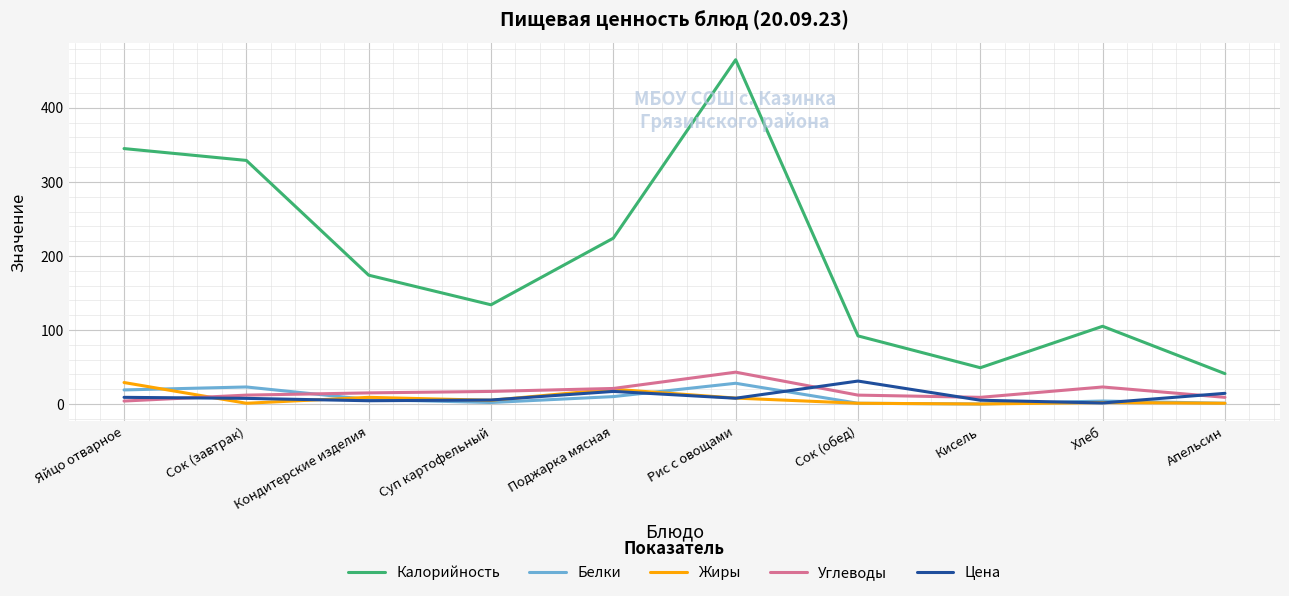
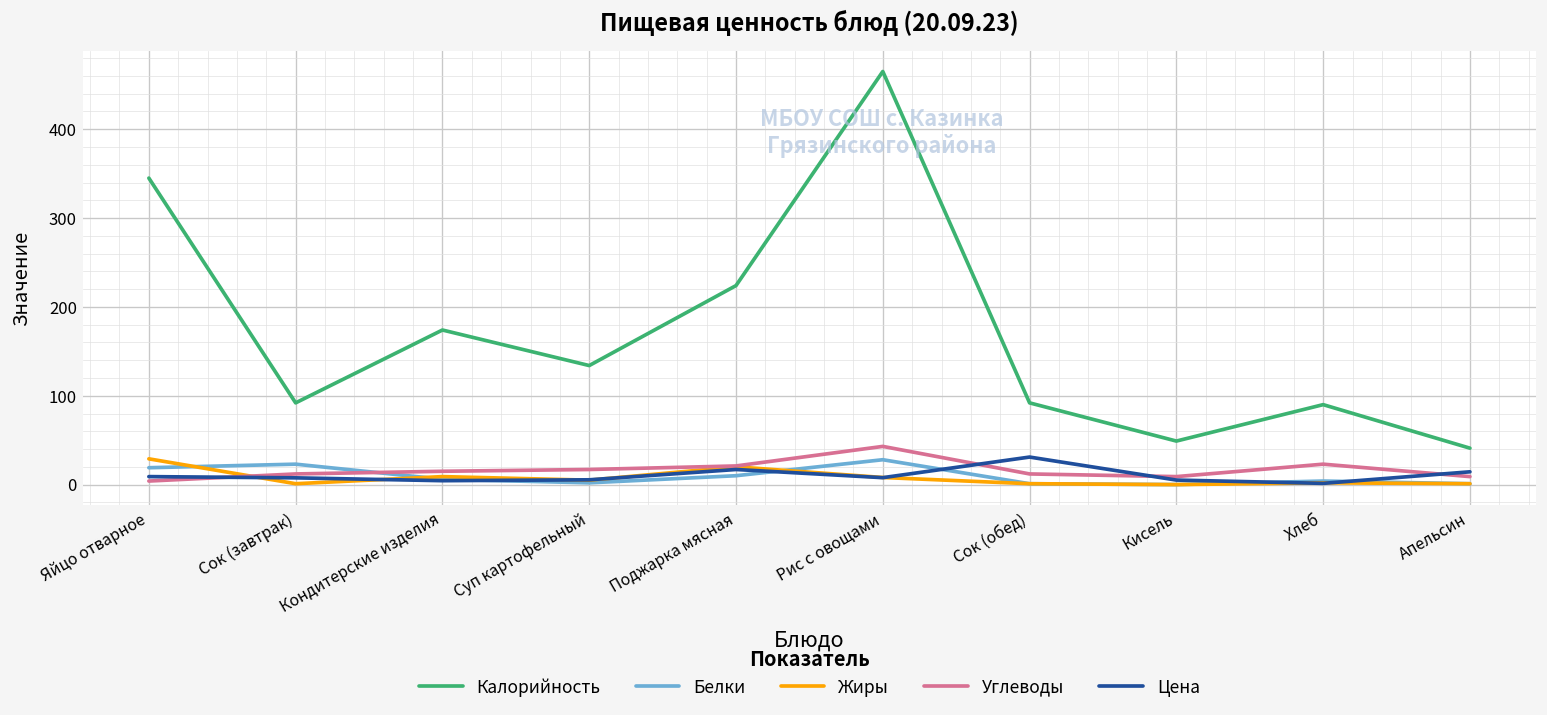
  {
    "Калорийность": {
      "Яйцо отварное": 350,
-     "Сок (завтрак)": 330,
+     "Сок (завтрак)": 90,
      "Кондитерские изделия": 170,
      "Суп картофельный": 130,
      "Поджарка мясная": 220,
      "Рис с овощами": 470,
      "Сок (обед)": 90,
      "Кисель": 50,
-     "Хлеб": 110,
+     "Хлеб": 90,
      "Апельсин": 40
    },
    "Белки": {
      "Яйцо отварное": 20,
      "Сок (завтрак)": 20,
      "Поджарка мясная": 10,
      "Рис с овощами": 30
    },
    "Жиры": {
      "Яйцо отварное": 30,
      "Сок (завтрак)": 0
    },
    "Углеводы": {
      "Яйцо отварное": 0,
      "Сок (завтрак)": 10,
      "Кондитерские изделия": 20,
      "Суп картофельный": 20,
      "Рис с овощами": 40,
      "Сок (обед)": 10,
      "Кисель": 10,
      "Хлеб": 20,
      "Апельсин": 10
    },
    "Цена": {
      "Яйцо отварное": 10,
      "Сок (завтрак)": 10,
      "Сок (обед)": 30,
      "Кисель": 10,
      "Апельсин": 10
    }
  }
